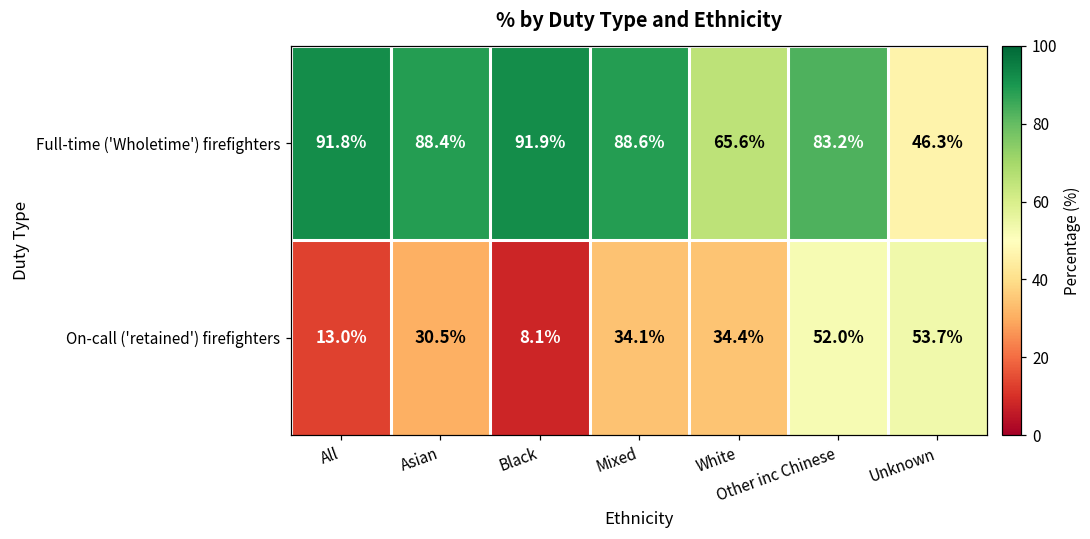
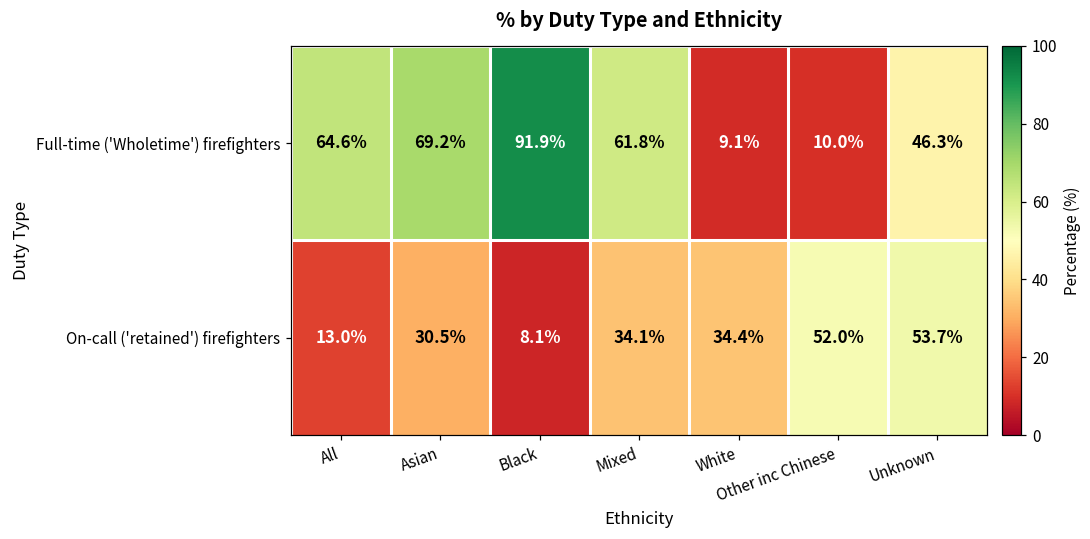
  {
    "Full-time ('Wholetime') firefighters": {
-     "All": "91.8%",
-     "Asian": "88.4%",
+     "All": "64.6%",
+     "Asian": "69.2%",
      "Black": "91.9%",
-     "Mixed": "88.6%",
-     "White": "65.6%",
-     "Other inc Chinese": "83.2%",
+     "Mixed": "61.8%",
+     "White": "9.1%",
+     "Other inc Chinese": "10.0%",
      "Unknown": "46.3%"
    },
    "On-call ('retained') firefighters": {
      "All": "13.0%",
      "Asian": "30.5%",
      "Black": "8.1%",
      "Mixed": "34.1%",
      "White": "34.4%",
      "Other inc Chinese": "52.0%",
      "Unknown": "53.7%"
    }
  }
